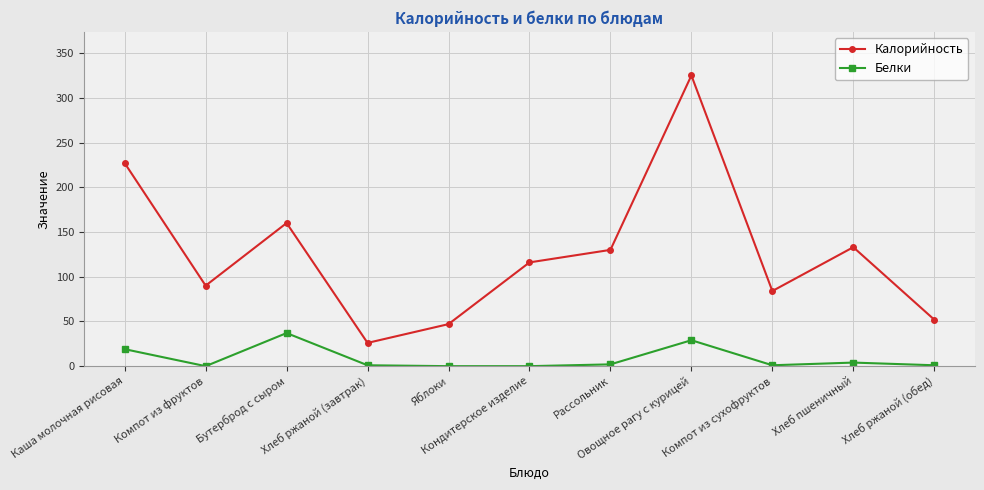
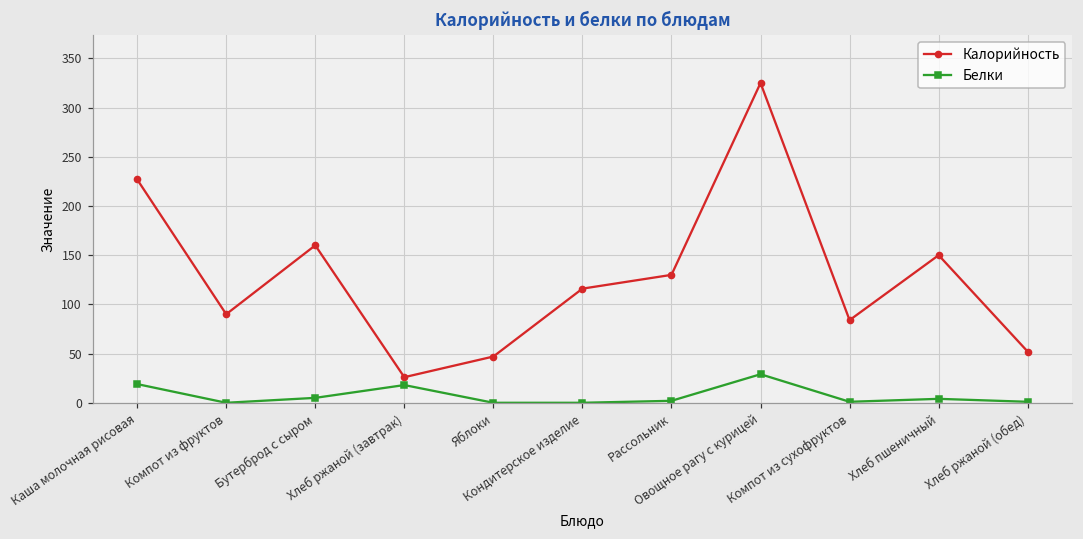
  {
    "Калорийность": {
      "Каша молочная рисовая": 230,
      "Компот из фруктов": 90,
      "Бутерброд с сыром": 160,
      "Хлеб ржаной (завтрак)": 30,
      "Яблоки": 50,
      "Кондитерское изделие": 120,
      "Рассольник": 130,
      "Овощное рагу с курицей": 330,
      "Компот из сухофруктов": 80,
-     "Хлеб пшеничный": 130,
+     "Хлеб пшеничный": 150,
      "Хлеб ржаной (обед)": 50
    },
    "Белки": {
      "Каша молочная рисовая": 20,
      "Компот из фруктов": 0,
-     "Бутерброд с сыром": 40,
-     "Хлеб ржаной (завтрак)": 0,
+     "Бутерброд с сыром": 10,
+     "Хлеб ржаной (завтрак)": 20,
      "Яблоки": 0,
      "Кондитерское изделие": 0,
      "Рассольник": 0,
      "Овощное рагу с курицей": 30,
      "Компот из сухофруктов": 0,
      "Хлеб пшеничный": 0,
      "Хлеб ржаной (обед)": 0
    }
  }
